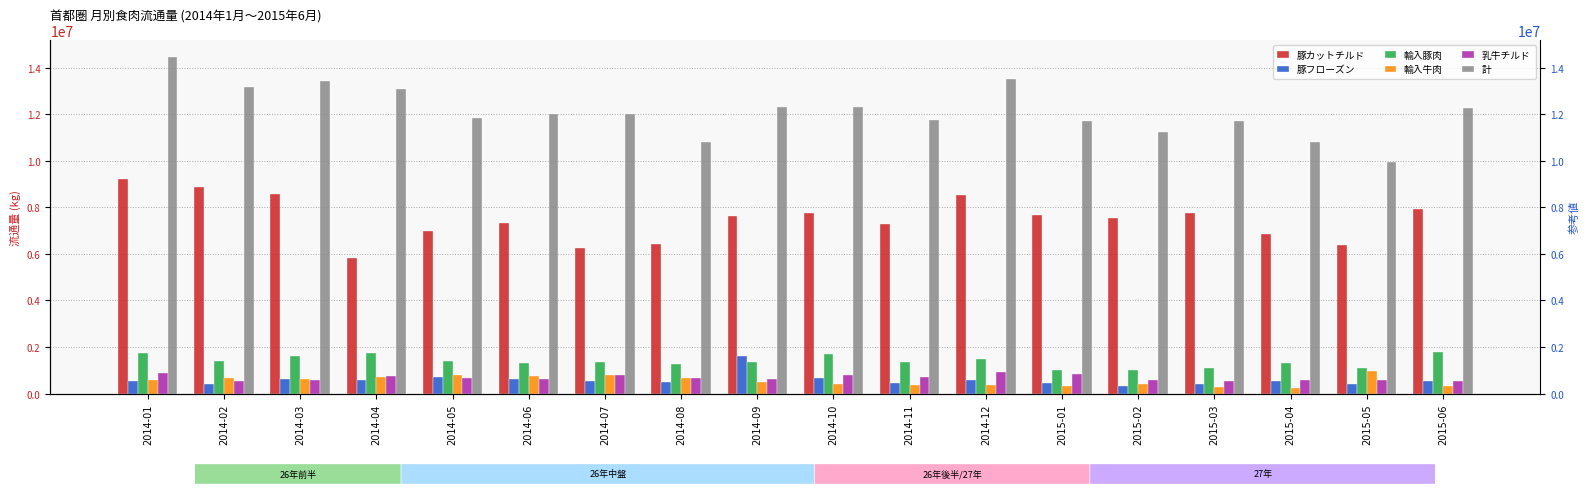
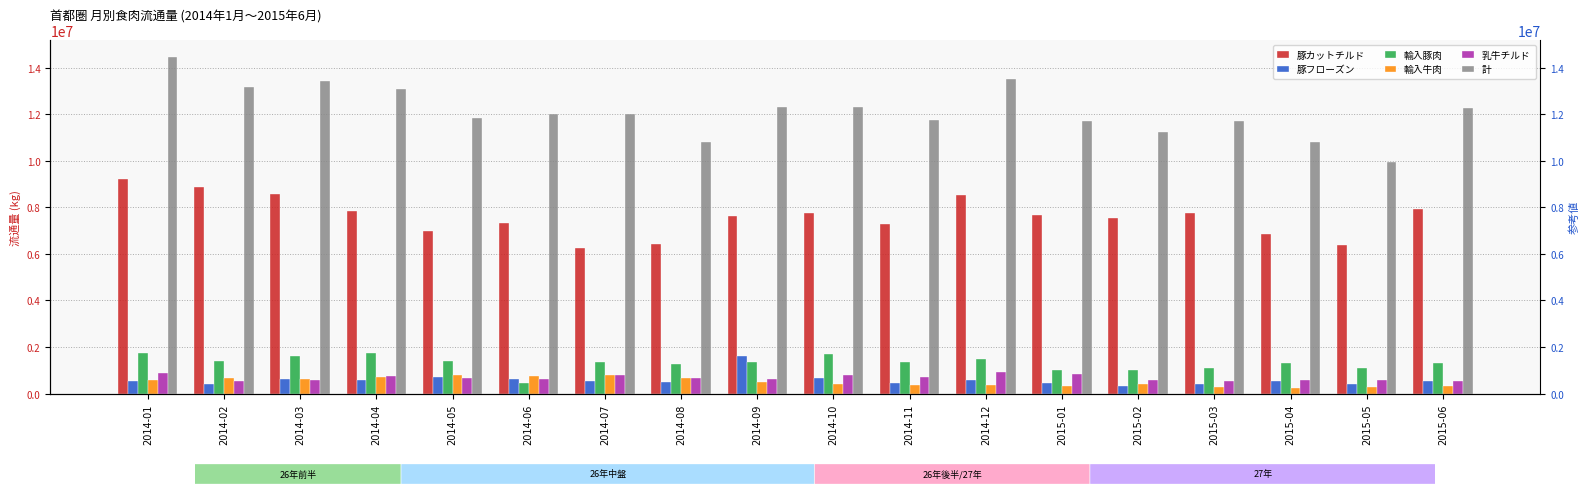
  {
    "豚カットチルド": {
      "2014-01": 9200000,
      "2014-02": 8900000,
      "2014-03": 8600000,
-     "2014-04": 5800000,
+     "2014-04": 7900000,
      "2014-05": 7000000,
      "2014-06": 7300000,
      "2014-07": 6300000,
      "2014-08": 6400000,
      "2014-09": 7600000,
      "2014-10": 7700000,
      "2014-11": 7300000,
      "2014-12": 8500000,
      "2015-01": 7700000,
      "2015-02": 7500000,
      "2015-03": 7800000,
      "2015-04": 6900000,
      "2015-05": 6400000,
      "2015-06": 7900000
    },
    "豚フローズン": {
      "2014-01": 500000,
      "2014-02": 400000,
      "2014-03": 600000,
      "2014-04": 600000,
      "2014-05": 700000,
      "2014-06": 600000,
      "2014-07": 600000,
      "2014-08": 500000,
      "2014-09": 1600000,
      "2014-10": 700000,
      "2014-11": 500000,
      "2014-12": 600000,
      "2015-01": 500000,
      "2015-02": 300000,
      "2015-03": 400000,
      "2015-04": 600000,
      "2015-05": 400000,
      "2015-06": 500000
    },
    "輸入豚肉": {
      "2014-01": 1700000,
      "2014-02": 1400000,
      "2014-03": 1600000,
      "2014-04": 1700000,
      "2014-05": 1400000,
-     "2014-06": 1300000,
+     "2014-06": 500000,
      "2014-07": 1300000,
      "2014-08": 1300000,
      "2014-09": 1400000,
      "2014-10": 1700000,
      "2014-11": 1300000,
      "2014-12": 1500000,
      "2015-01": 1000000,
      "2015-02": 1000000,
      "2015-03": 1100000,
      "2015-04": 1300000,
      "2015-05": 1100000,
-     "2015-06": 1800000
+     "2015-06": 1300000
    },
    "輸入牛肉": {
      "2014-01": 600000,
      "2014-02": 700000,
      "2014-03": 600000,
      "2014-04": 700000,
      "2014-05": 800000,
      "2014-06": 800000,
      "2014-07": 800000,
      "2014-08": 700000,
      "2014-09": 500000,
      "2014-10": 400000,
      "2014-11": 400000,
      "2014-12": 400000,
      "2015-01": 300000,
      "2015-02": 400000,
      "2015-03": 300000,
      "2015-04": 200000,
-     "2015-05": 1000000,
+     "2015-05": 300000,
      "2015-06": 300000
    },
    "乳牛チルド": {
      "2014-01": 900000,
      "2014-02": 600000,
      "2014-03": 600000,
      "2014-04": 800000,
      "2014-05": 700000,
      "2014-06": 600000,
      "2014-07": 800000,
      "2014-08": 700000,
      "2014-09": 600000,
      "2014-10": 800000,
      "2014-11": 700000,
      "2014-12": 900000,
      "2015-01": 800000,
      "2015-02": 600000,
      "2015-03": 600000,
      "2015-04": 600000,
      "2015-05": 600000,
      "2015-06": 600000
    },
    "計": {
      "2014-01": 14500000,
      "2014-02": 13200000,
      "2014-03": 13400000,
      "2014-04": 13100000,
      "2014-05": 11800000,
      "2014-06": 12000000,
      "2014-07": 12000000,
      "2014-08": 10800000,
      "2014-09": 12300000,
      "2014-10": 12300000,
      "2014-11": 11800000,
      "2014-12": 13500000,
      "2015-01": 11700000,
      "2015-02": 11200000,
      "2015-03": 11700000,
      "2015-04": 10800000,
      "2015-05": 10000000,
      "2015-06": 12300000
    }
  }
